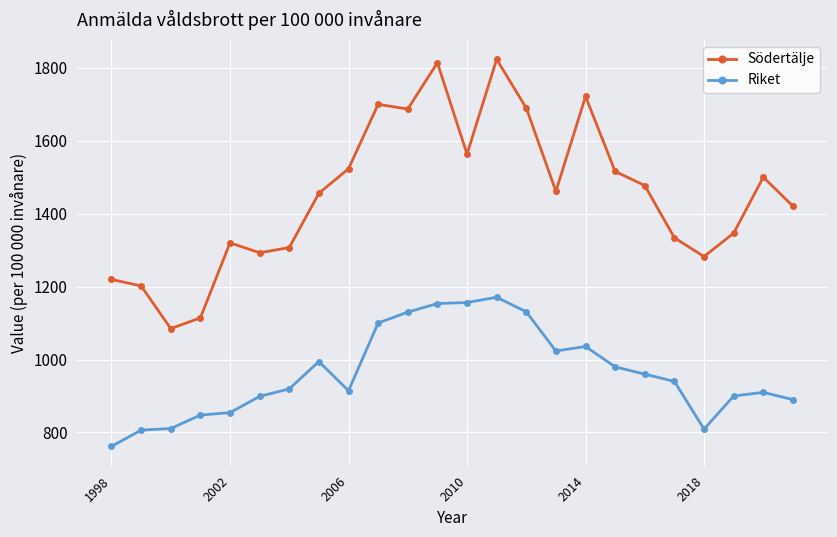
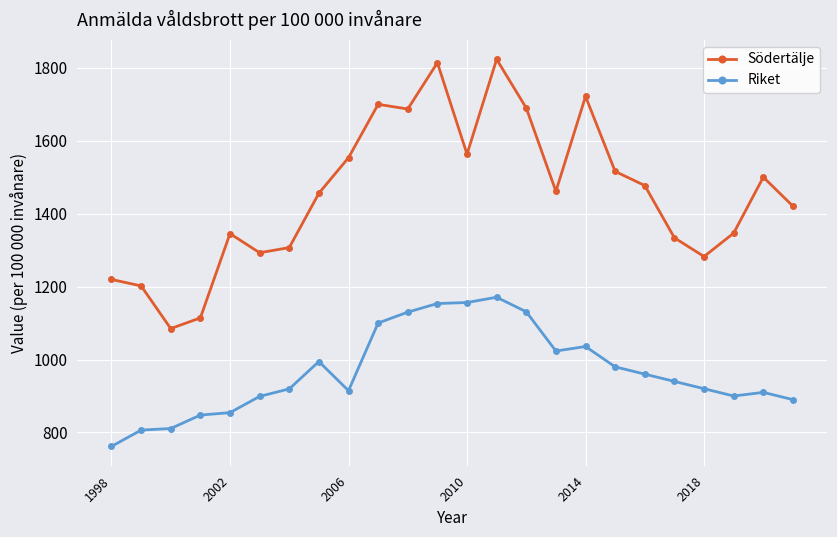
  {
    "Södertälje": {
      "1998": 1220,
-     "2002": 1320,
-     "2006": 1520,
+     "2002": 1350,
+     "2006": 1550,
      "2010": 1560,
      "2014": 1720,
      "2018": 1280
    },
    "Riket": {
      "1998": 760,
      "2002": 850,
      "2006": 910,
      "2010": 1160,
      "2014": 1040,
-     "2018": 810
+     "2018": 920
    }
  }
